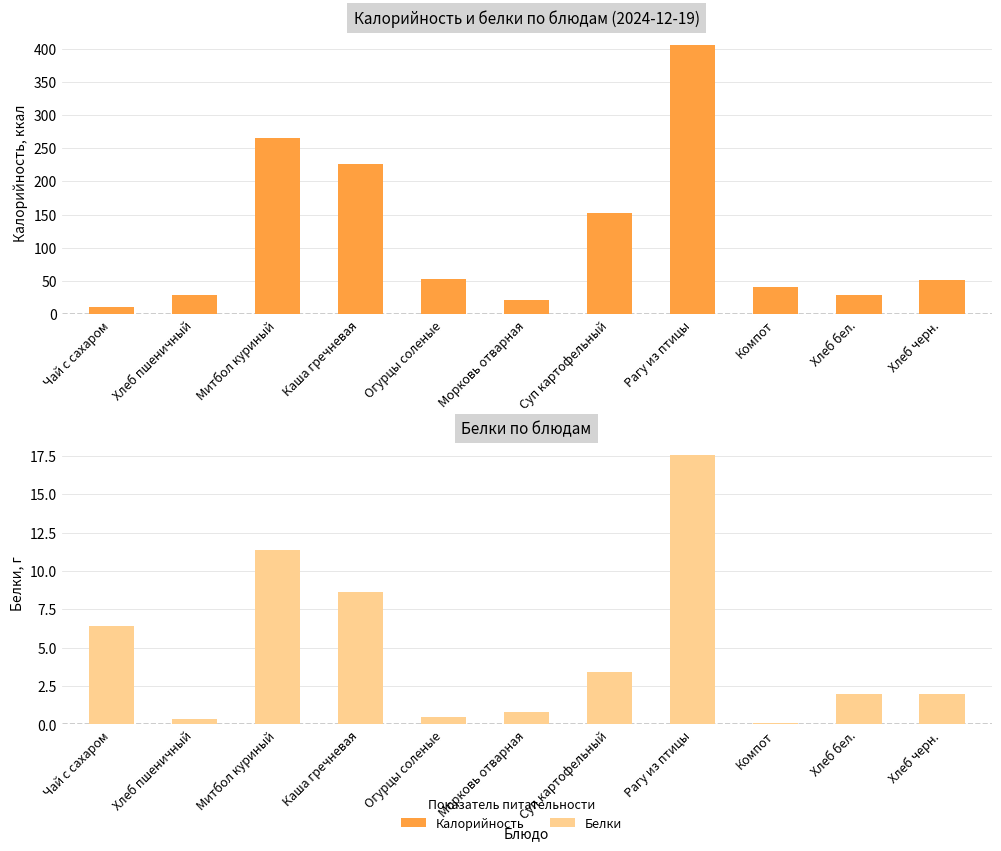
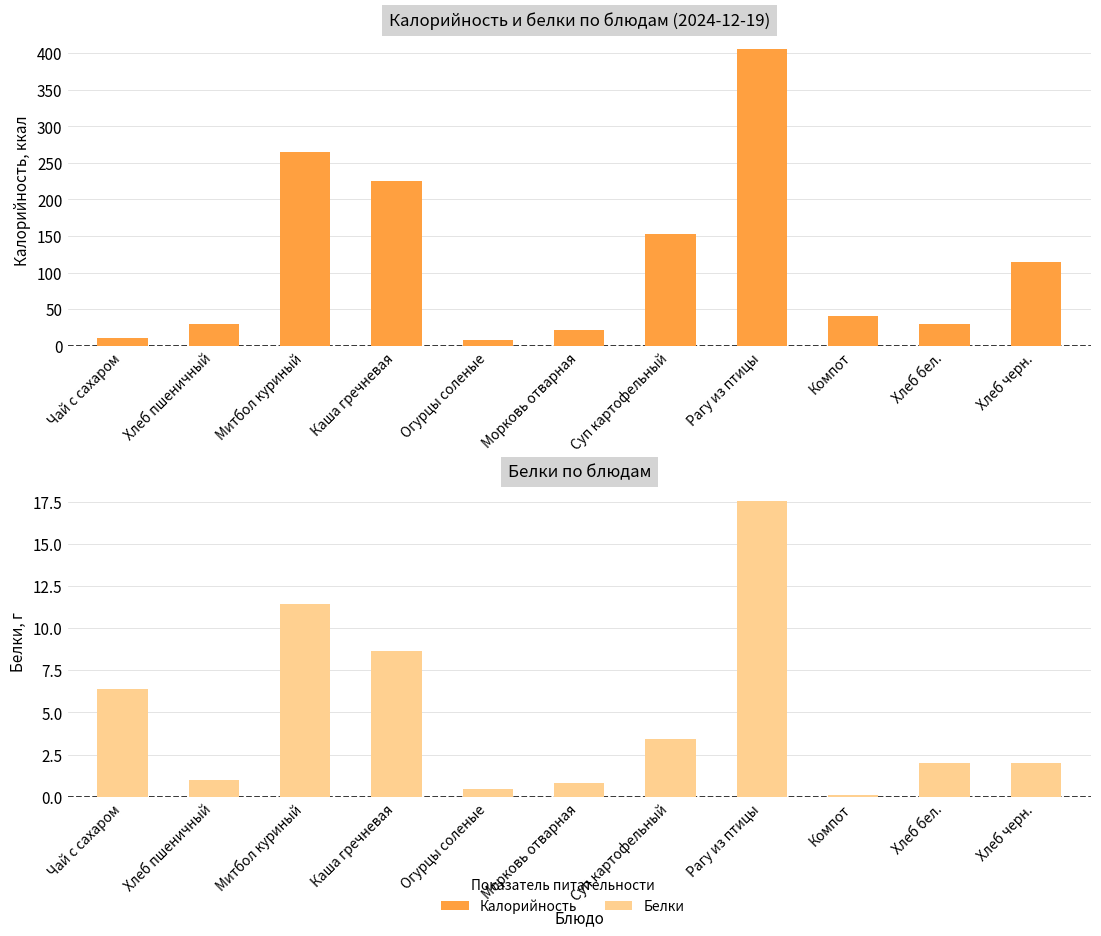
  {
    "Калорийность и белки по блюдам (2024-12-19)": {
      "Чай с сахаром": 10,
      "Хлеб пшеничный": 30,
      "Митбол куриный": 270,
      "Каша гречневая": 230,
-     "Огурцы соленые": 50,
+     "Огурцы соленые": 10,
      "Морковь отварная": 20,
      "Суп картофельный": 150,
      "Рагу из птицы": 410,
      "Компот": 40,
      "Хлеб бел.": 30,
-     "Хлеб черн.": 50
+     "Хлеб черн.": 110
    },
    "Белки по блюдам": {
      "Чай с сахаром": 6.4,
-     "Хлеб пшеничный": 0.4,
+     "Хлеб пшеничный": 1.0,
      "Митбол куриный": 11.4,
      "Каша гречневая": 8.6,
      "Огурцы соленые": 0.5,
      "Морковь отварная": 0.8,
      "Суп картофельный": 3.4,
      "Рагу из птицы": 17.6,
      "Хлеб бел.": 2.0,
      "Хлеб черн.": 2.0
    }
  }
